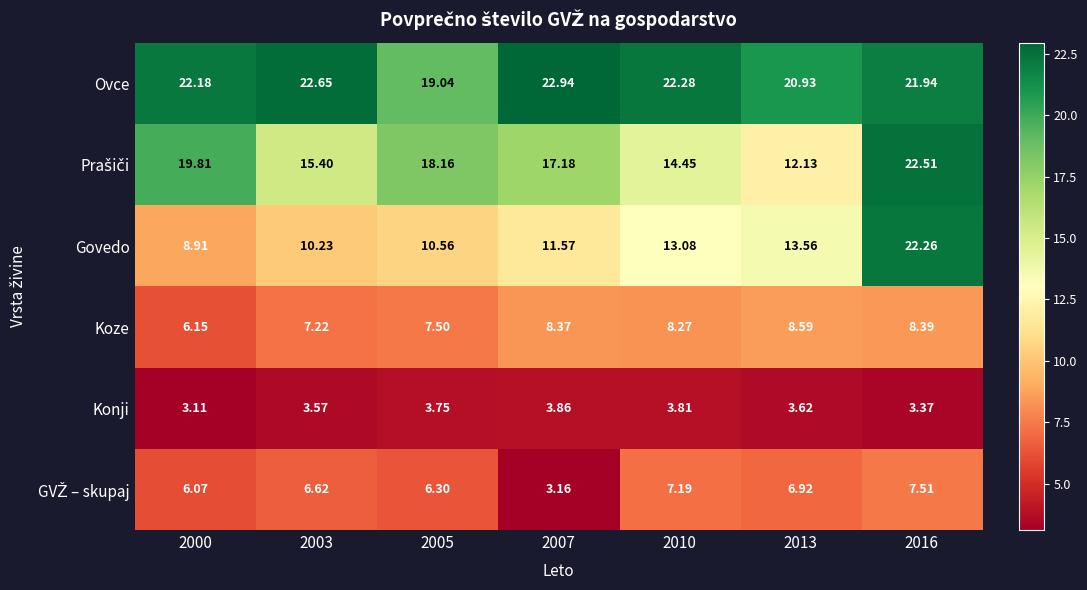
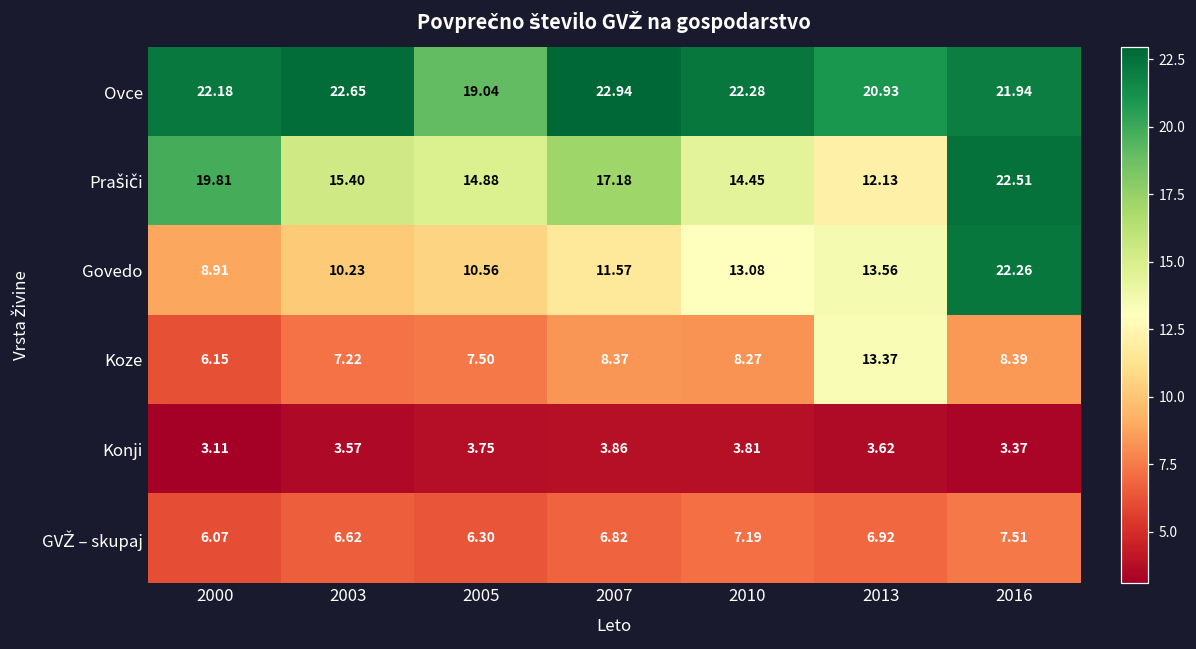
  {
    "Ovce": {
      "2000": 22.18,
      "2003": 22.65,
      "2005": 19.04,
      "2007": 22.94,
      "2010": 22.28,
      "2013": 20.93,
      "2016": 21.94
    },
    "Prašiči": {
      "2000": 19.81,
      "2003": 15.40,
-     "2005": 18.16,
+     "2005": 14.88,
      "2007": 17.18,
      "2010": 14.45,
      "2013": 12.13,
      "2016": 22.51
    },
    "Govedo": {
      "2000": 8.91,
      "2003": 10.23,
      "2005": 10.56,
      "2007": 11.57,
      "2010": 13.08,
      "2013": 13.56,
      "2016": 22.26
    },
    "Koze": {
      "2000": 6.15,
      "2003": 7.22,
      "2005": 7.50,
      "2007": 8.37,
      "2010": 8.27,
-     "2013": 8.59,
+     "2013": 13.37,
      "2016": 8.39
    },
    "Konji": {
      "2000": 3.11,
      "2003": 3.57,
      "2005": 3.75,
      "2007": 3.86,
      "2010": 3.81,
      "2013": 3.62,
      "2016": 3.37
    },
    "GVŽ – skupaj": {
      "2000": 6.07,
      "2003": 6.62,
      "2005": 6.30,
-     "2007": 3.16,
+     "2007": 6.82,
      "2010": 7.19,
      "2013": 6.92,
      "2016": 7.51
    }
  }
